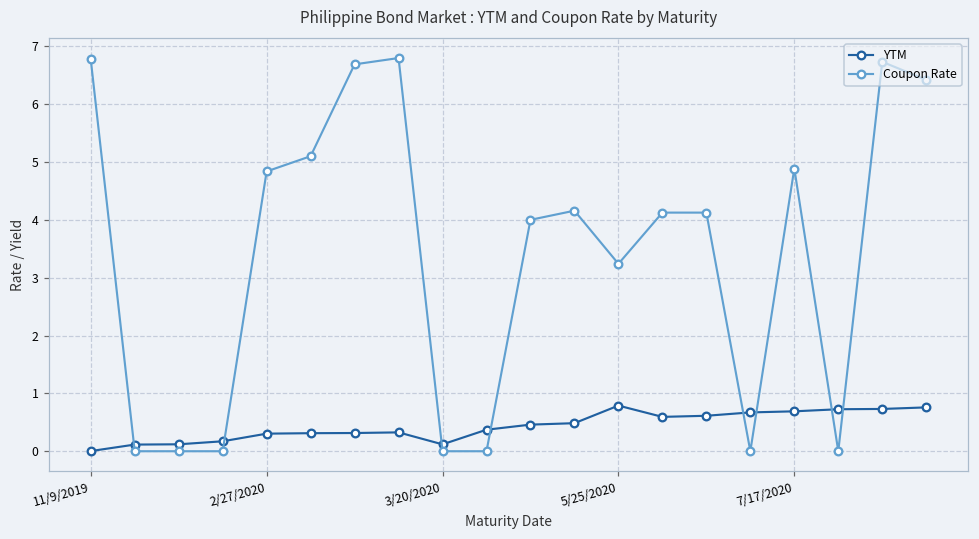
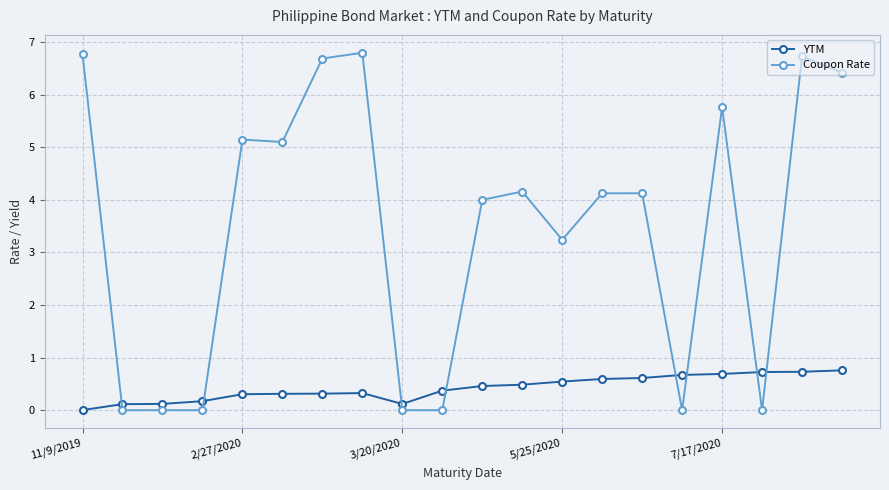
  {
    "YTM": {
      "11/9/2019": 0.0,
      "2/27/2020": 0.3,
      "3/20/2020": 0.1,
-     "5/25/2020": 0.8,
+     "5/25/2020": 0.5,
      "7/17/2020": 0.7
    },
    "Coupon Rate": {
      "11/9/2019": 6.8,
-     "2/27/2020": 4.8,
+     "2/27/2020": 5.1,
      "3/20/2020": 0.0,
      "5/25/2020": 3.2,
-     "7/17/2020": 4.9
+     "7/17/2020": 5.8
    }
  }
